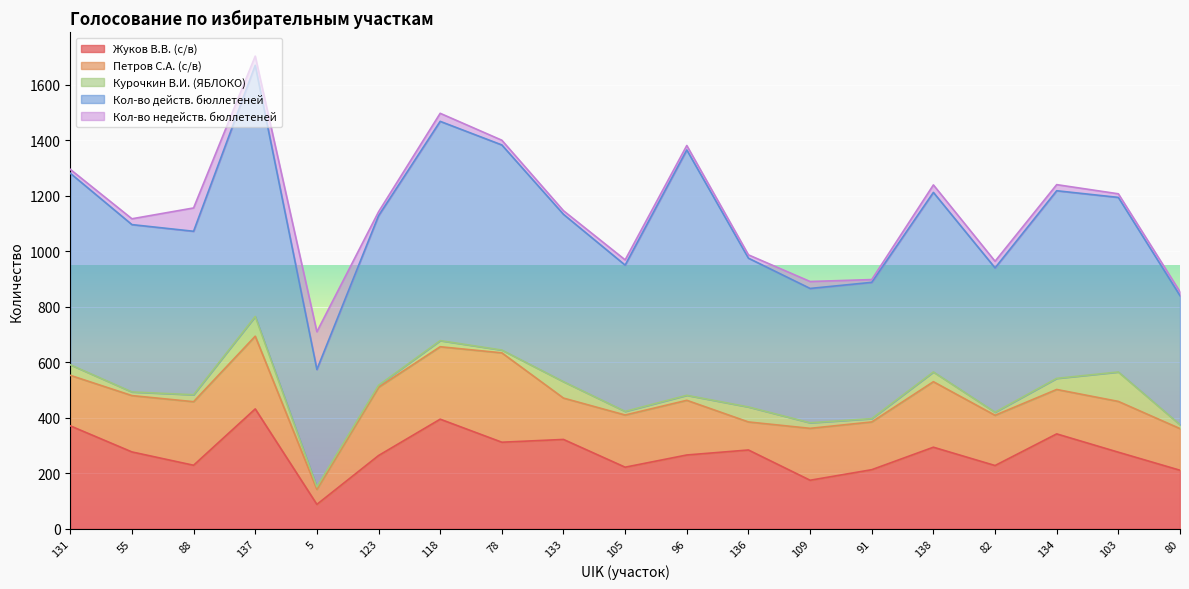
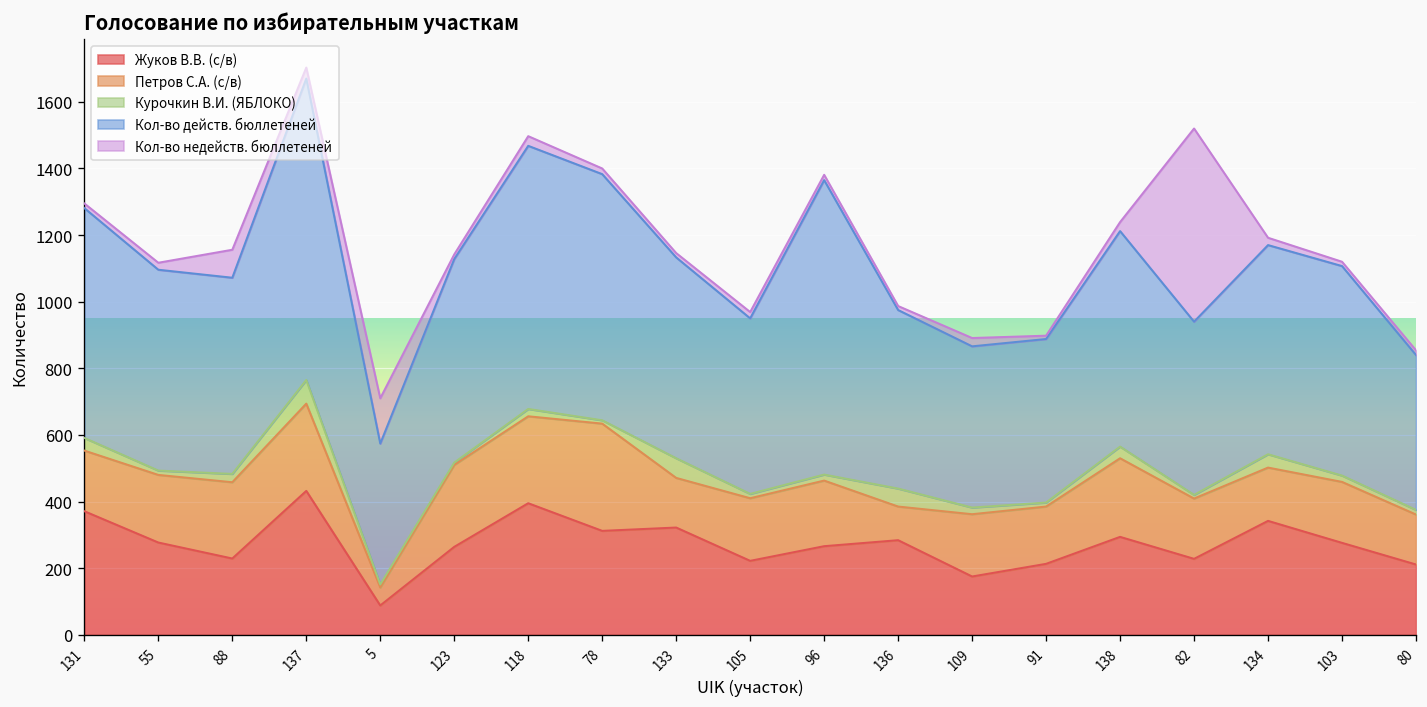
  {
    "Курочкин В.И. (ЯБЛОКО)": {
      "131": 40,
      "55": 10,
      "88": 30,
      "137": 70,
      "118": 20,
      "78": 10,
      "133": 60,
      "105": 10,
      "96": 20,
      "136": 50,
      "109": 20,
      "91": 10,
      "138": 40,
      "82": 10,
      "134": 40,
-     "103": 110,
+     "103": 20,
      "80": 10
    },
    "Кол-во действ. бюллетеней": {
      "131": 690,
      "55": 600,
      "88": 590,
      "5": 420,
      "123": 610,
      "118": 790,
      "78": 740,
      "133": 600,
      "105": 530,
      "96": 880,
      "136": 540,
      "109": 480,
      "91": 490,
      "138": 650,
      "82": 520,
-     "134": 680,
+     "134": 630,
      "103": 630,
      "80": 470
    },
    "Кол-во недейств. бюллетеней": {
      "131": 10,
      "55": 20,
      "88": 80,
      "5": 140,
      "123": 10,
      "118": 30,
      "78": 20,
      "133": 10,
      "105": 20,
      "96": 20,
      "136": 10,
      "109": 30,
      "91": 10,
      "138": 30,
-     "82": 20,
+     "82": 580,
      "134": 20,
      "103": 10,
      "80": 10
    }
  }
